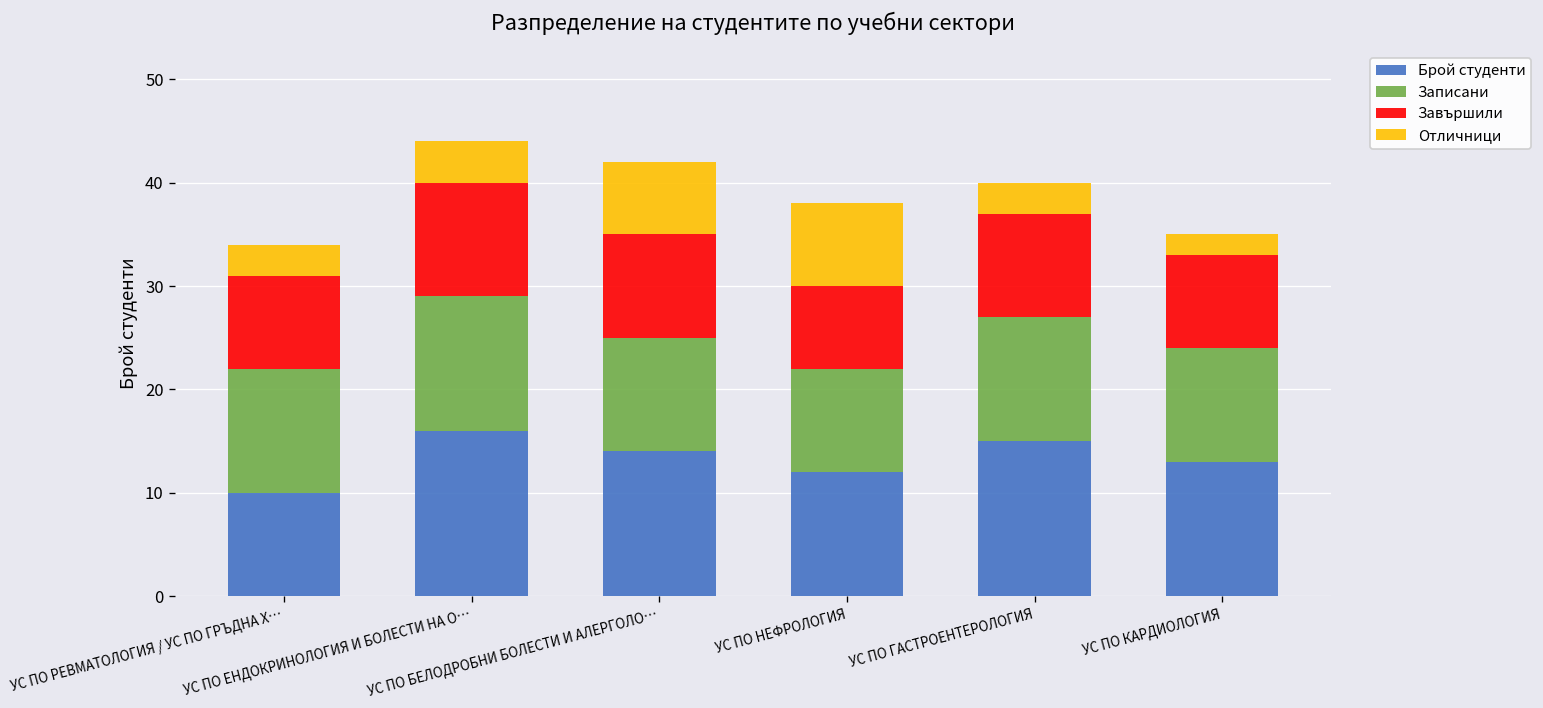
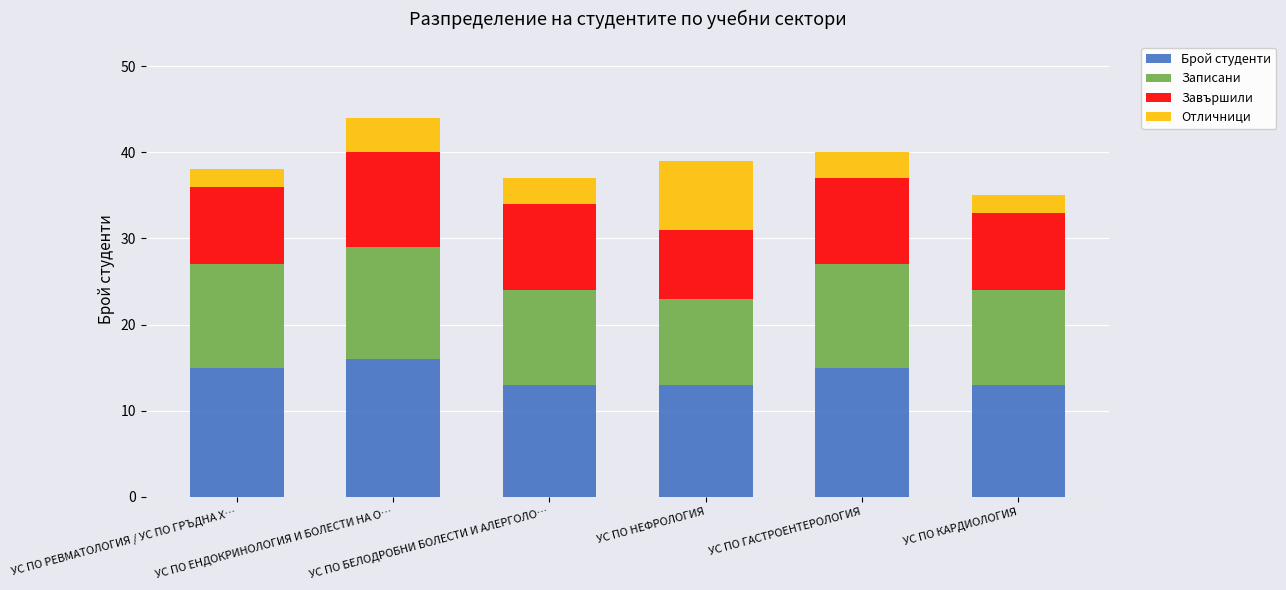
  {
    "Брой студенти": {
-     "УС ПО РЕВМАТОЛОГИЯ / УС ПО ГРЪДНА Х…": 10,
+     "УС ПО РЕВМАТОЛОГИЯ / УС ПО ГРЪДНА Х…": 15,
      "УС ПО ЕНДОКРИНОЛОГИЯ И БОЛЕСТИ НА О…": 16,
-     "УС ПО БЕЛОДРОБНИ БОЛЕСТИ И АЛЕРГОЛО…": 14,
-     "УС ПО НЕФРОЛОГИЯ": 12,
+     "УС ПО БЕЛОДРОБНИ БОЛЕСТИ И АЛЕРГОЛО…": 13,
+     "УС ПО НЕФРОЛОГИЯ": 13,
      "УС ПО ГАСТРОЕНТЕРОЛОГИЯ": 15,
      "УС ПО КАРДИОЛОГИЯ": 13
    },
    "Записани": {
      "УС ПО РЕВМАТОЛОГИЯ / УС ПО ГРЪДНА Х…": 12,
      "УС ПО ЕНДОКРИНОЛОГИЯ И БОЛЕСТИ НА О…": 13,
      "УС ПО БЕЛОДРОБНИ БОЛЕСТИ И АЛЕРГОЛО…": 11,
      "УС ПО НЕФРОЛОГИЯ": 10,
      "УС ПО ГАСТРОЕНТЕРОЛОГИЯ": 12,
      "УС ПО КАРДИОЛОГИЯ": 11
    },
    "Завършили": {
      "УС ПО РЕВМАТОЛОГИЯ / УС ПО ГРЪДНА Х…": 9,
      "УС ПО ЕНДОКРИНОЛОГИЯ И БОЛЕСТИ НА О…": 11,
      "УС ПО БЕЛОДРОБНИ БОЛЕСТИ И АЛЕРГОЛО…": 10,
      "УС ПО НЕФРОЛОГИЯ": 8,
      "УС ПО ГАСТРОЕНТЕРОЛОГИЯ": 10,
      "УС ПО КАРДИОЛОГИЯ": 9
    },
    "Отличници": {
-     "УС ПО РЕВМАТОЛОГИЯ / УС ПО ГРЪДНА Х…": 3,
+     "УС ПО РЕВМАТОЛОГИЯ / УС ПО ГРЪДНА Х…": 2,
      "УС ПО ЕНДОКРИНОЛОГИЯ И БОЛЕСТИ НА О…": 4,
-     "УС ПО БЕЛОДРОБНИ БОЛЕСТИ И АЛЕРГОЛО…": 7,
+     "УС ПО БЕЛОДРОБНИ БОЛЕСТИ И АЛЕРГОЛО…": 3,
      "УС ПО НЕФРОЛОГИЯ": 8,
      "УС ПО ГАСТРОЕНТЕРОЛОГИЯ": 3,
      "УС ПО КАРДИОЛОГИЯ": 2
    }
  }
